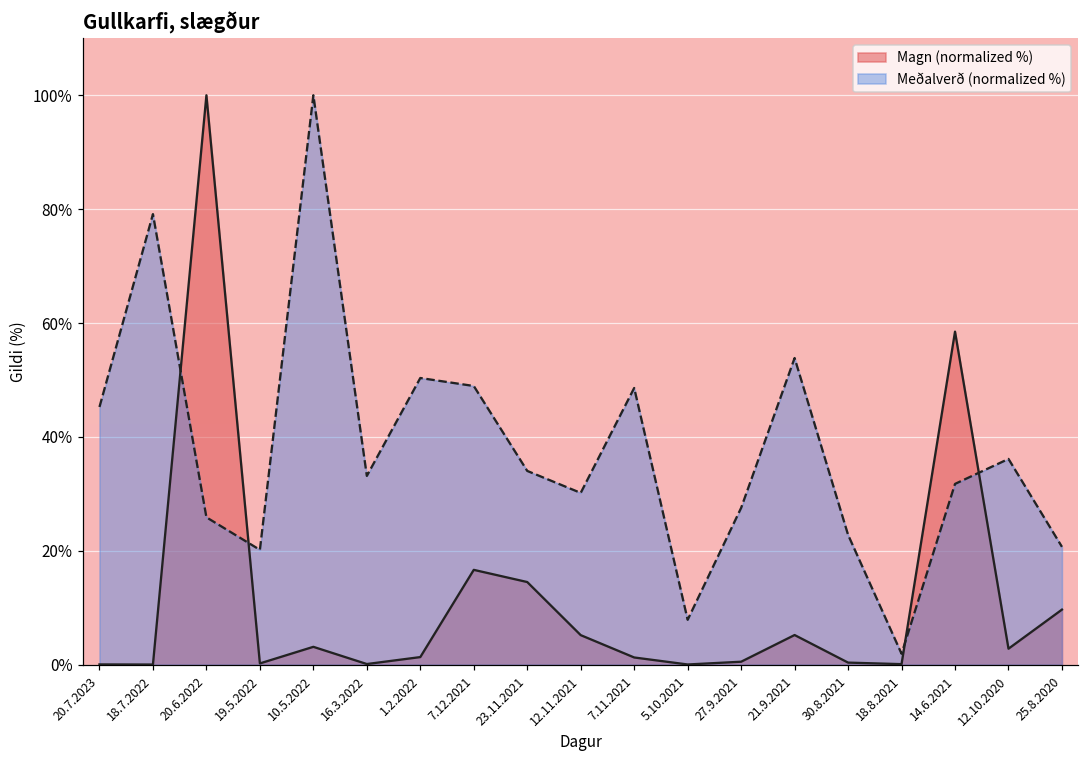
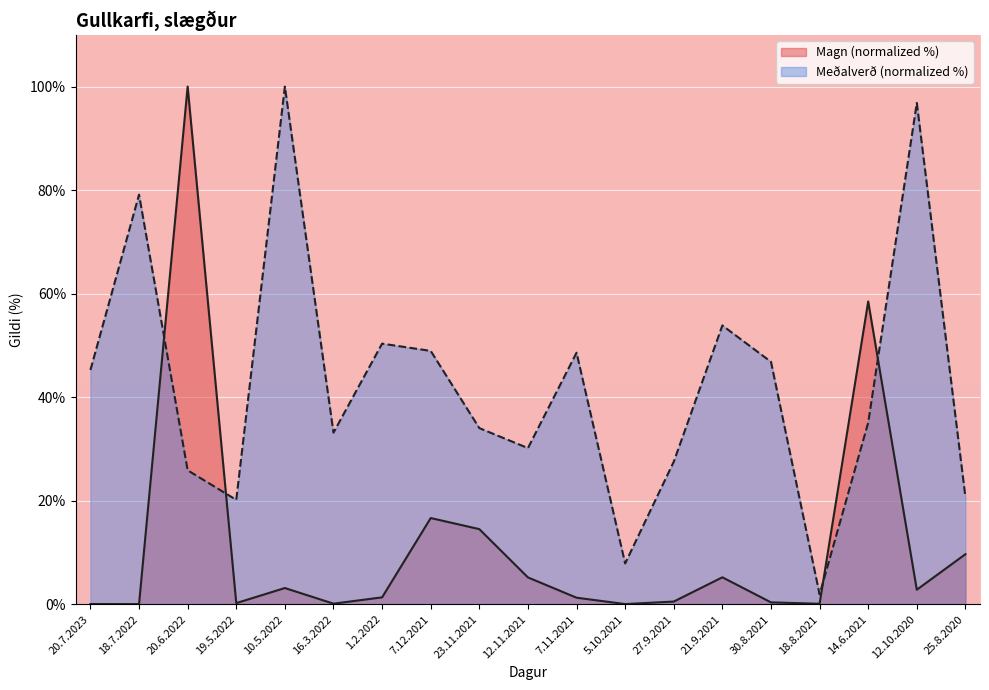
  {
    "Magn (normalized %)": {
      "20.7.2023": "0%",
      "18.7.2022": "0%",
      "20.6.2022": "100%",
      "19.5.2022": "0%",
      "10.5.2022": "3%",
      "16.3.2022": "0%",
      "1.2.2022": "1%",
      "7.12.2021": "17%",
      "23.11.2021": "15%",
      "12.11.2021": "5%",
      "7.11.2021": "1%",
      "5.10.2021": "0%",
      "27.9.2021": "1%",
      "21.9.2021": "5%",
      "30.8.2021": "0%",
      "18.8.2021": "0%",
      "14.6.2021": "58%",
      "12.10.2020": "3%",
      "25.8.2020": "10%"
    },
    "Meðalverð (normalized %)": {
      "20.7.2023": "45%",
      "18.7.2022": "79%",
      "20.6.2022": "26%",
      "19.5.2022": "20%",
      "10.5.2022": "100%",
      "16.3.2022": "33%",
      "1.2.2022": "50%",
      "7.12.2021": "49%",
      "23.11.2021": "34%",
      "12.11.2021": "30%",
      "7.11.2021": "49%",
      "5.10.2021": "8%",
      "27.9.2021": "28%",
      "21.9.2021": "54%",
-     "30.8.2021": "23%",
+     "30.8.2021": "47%",
      "18.8.2021": "2%",
-     "14.6.2021": "32%",
-     "12.10.2020": "36%",
+     "14.6.2021": "35%",
+     "12.10.2020": "97%",
      "25.8.2020": "21%"
    }
  }
